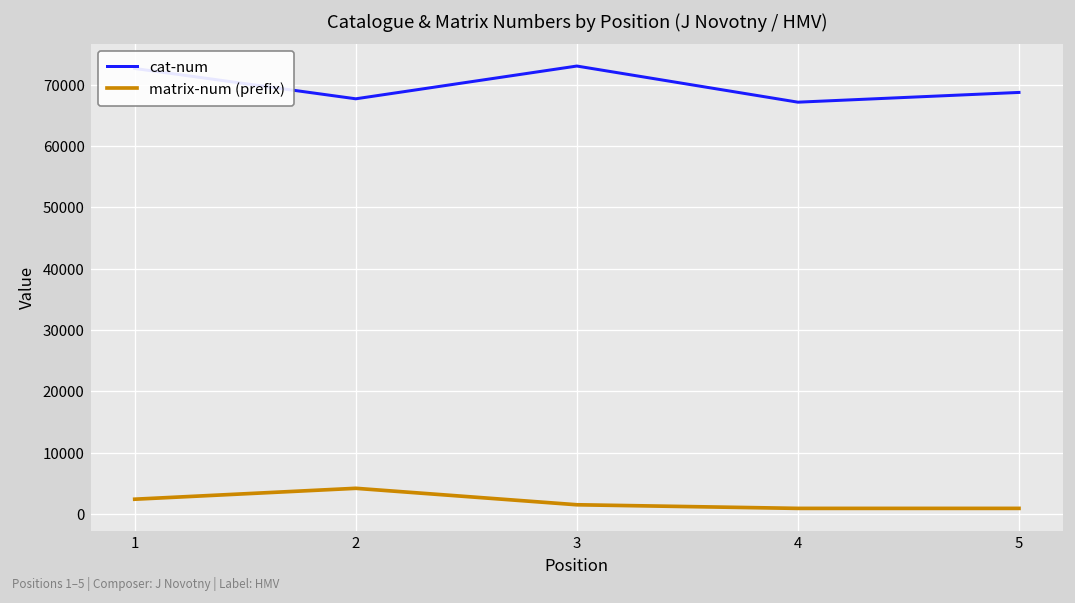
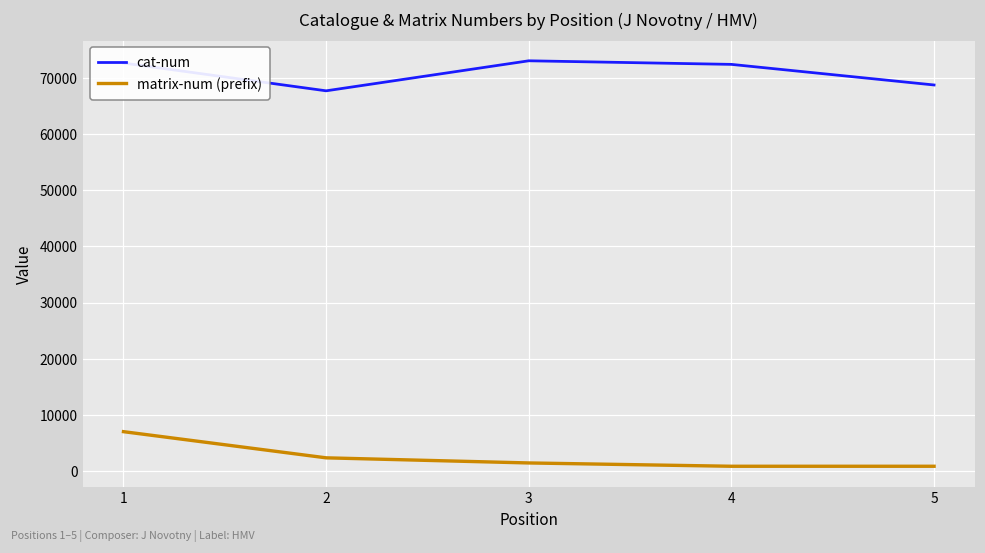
  {
    "cat-num": {
      "2": 68000,
      "3": 73000,
-     "4": 67000,
+     "4": 72000,
      "5": 69000
    },
    "matrix-num (prefix)": {
-     "1": 2000,
-     "2": 4000,
+     "1": 7000,
+     "2": 2000,
      "3": 1000,
      "4": 1000,
      "5": 1000
    }
  }
